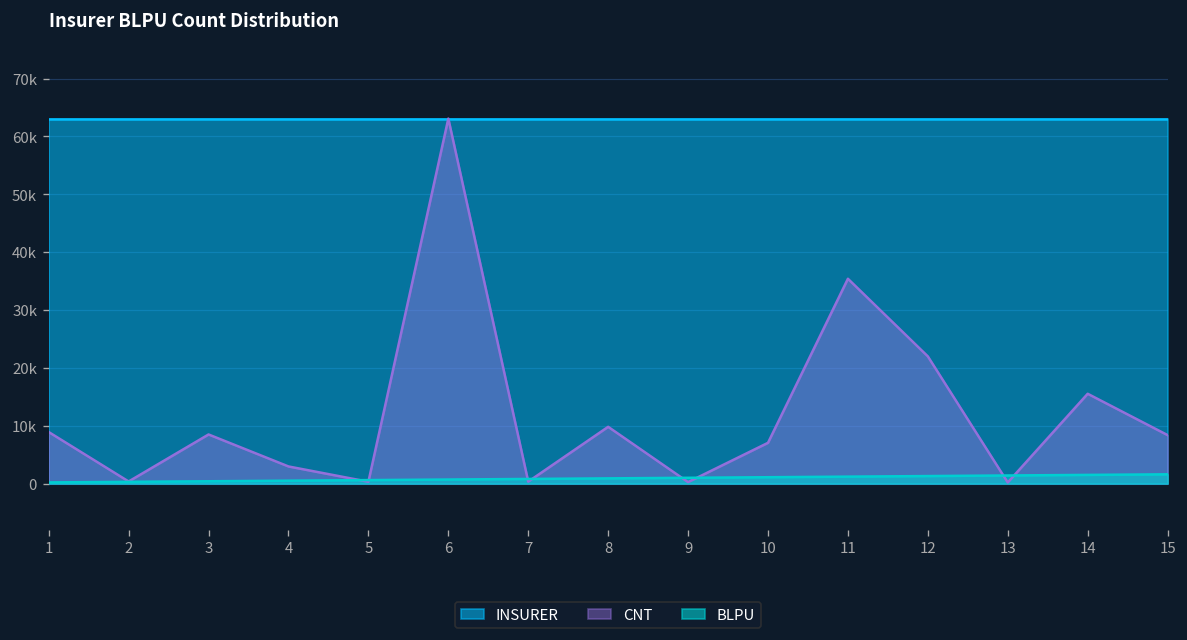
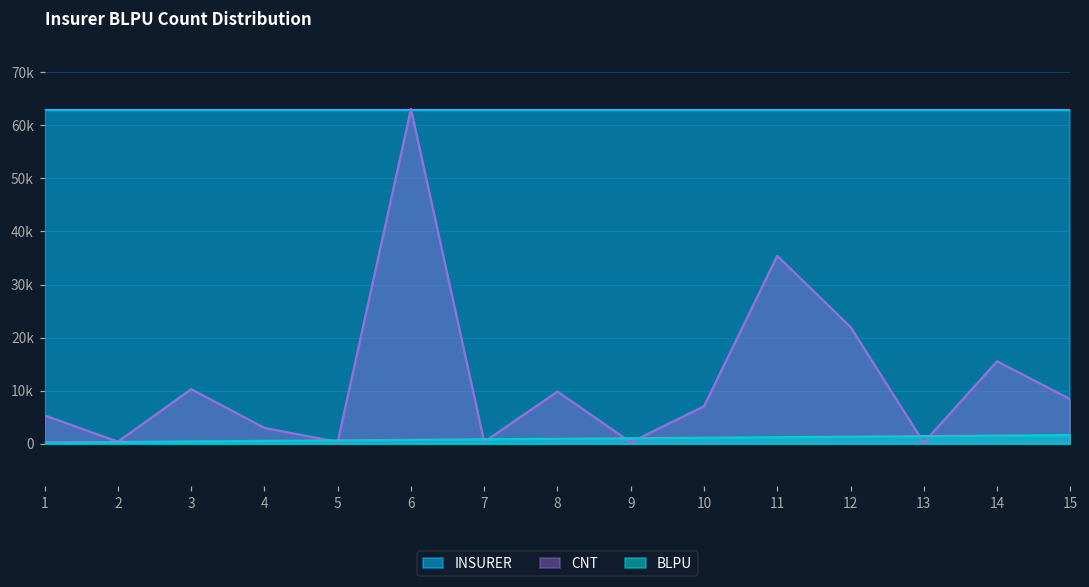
  {
    "CNT": {
-     "1": 9000,
-     "3": 8000,
+     "1": 5000,
+     "3": 10000,
      "4": 3000,
      "8": 10000,
      "9": 0,
      "10": 7000,
      "11": 35000,
      "12": 22000,
      "13": 0,
      "14": 16000,
      "15": 8000
    }
  }
